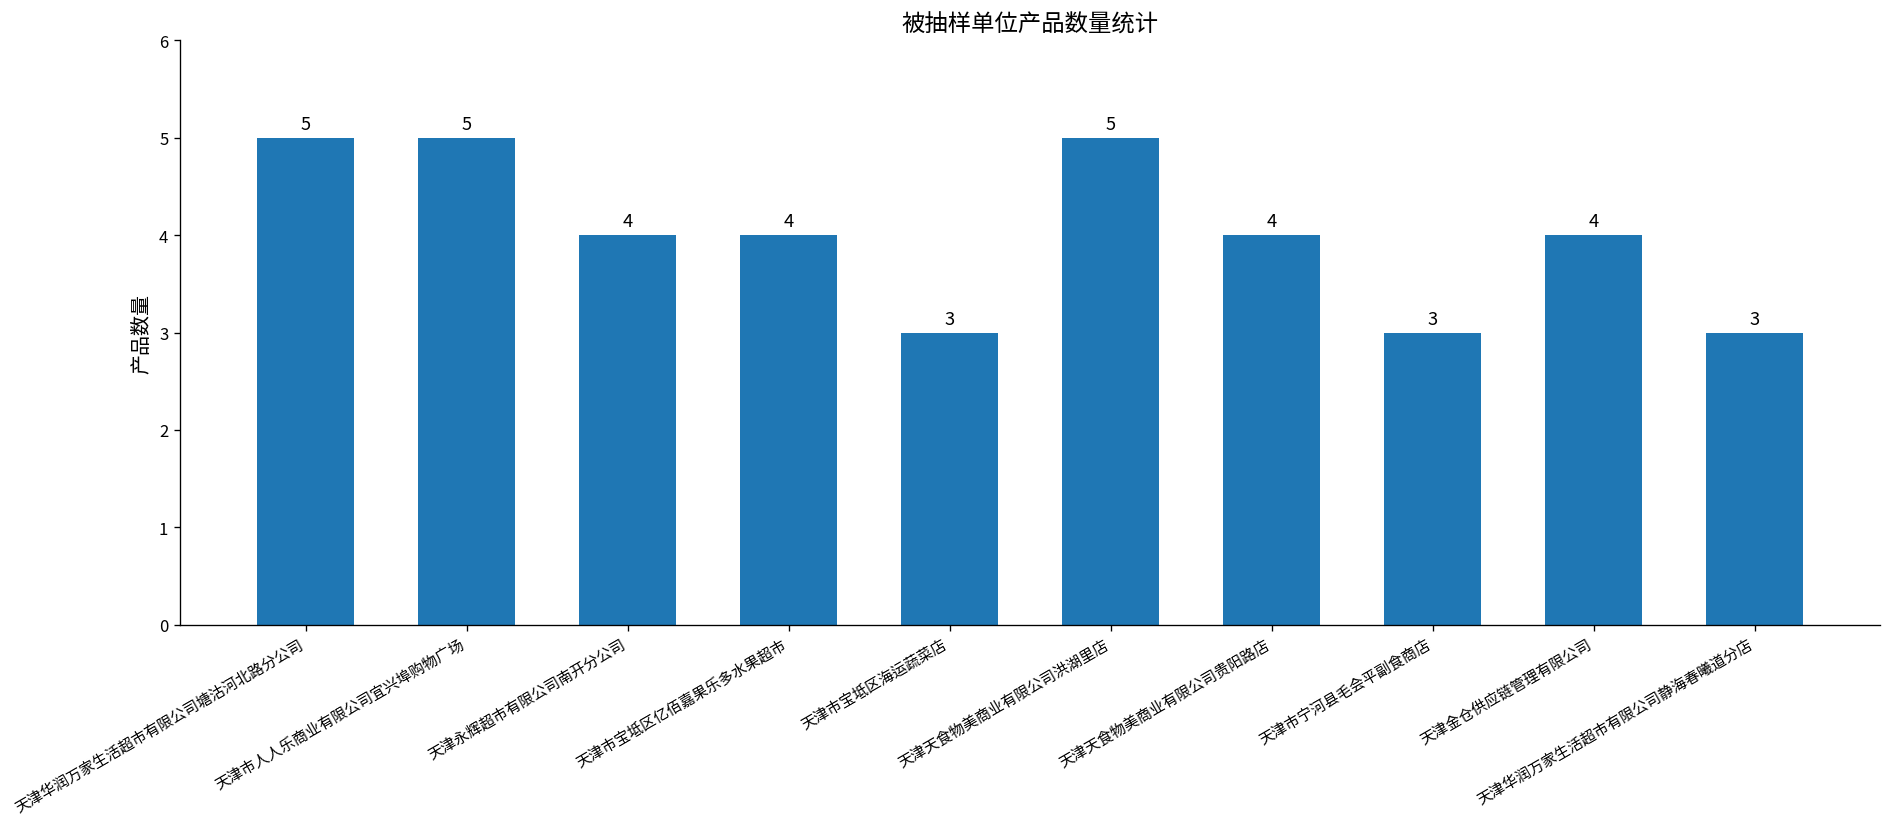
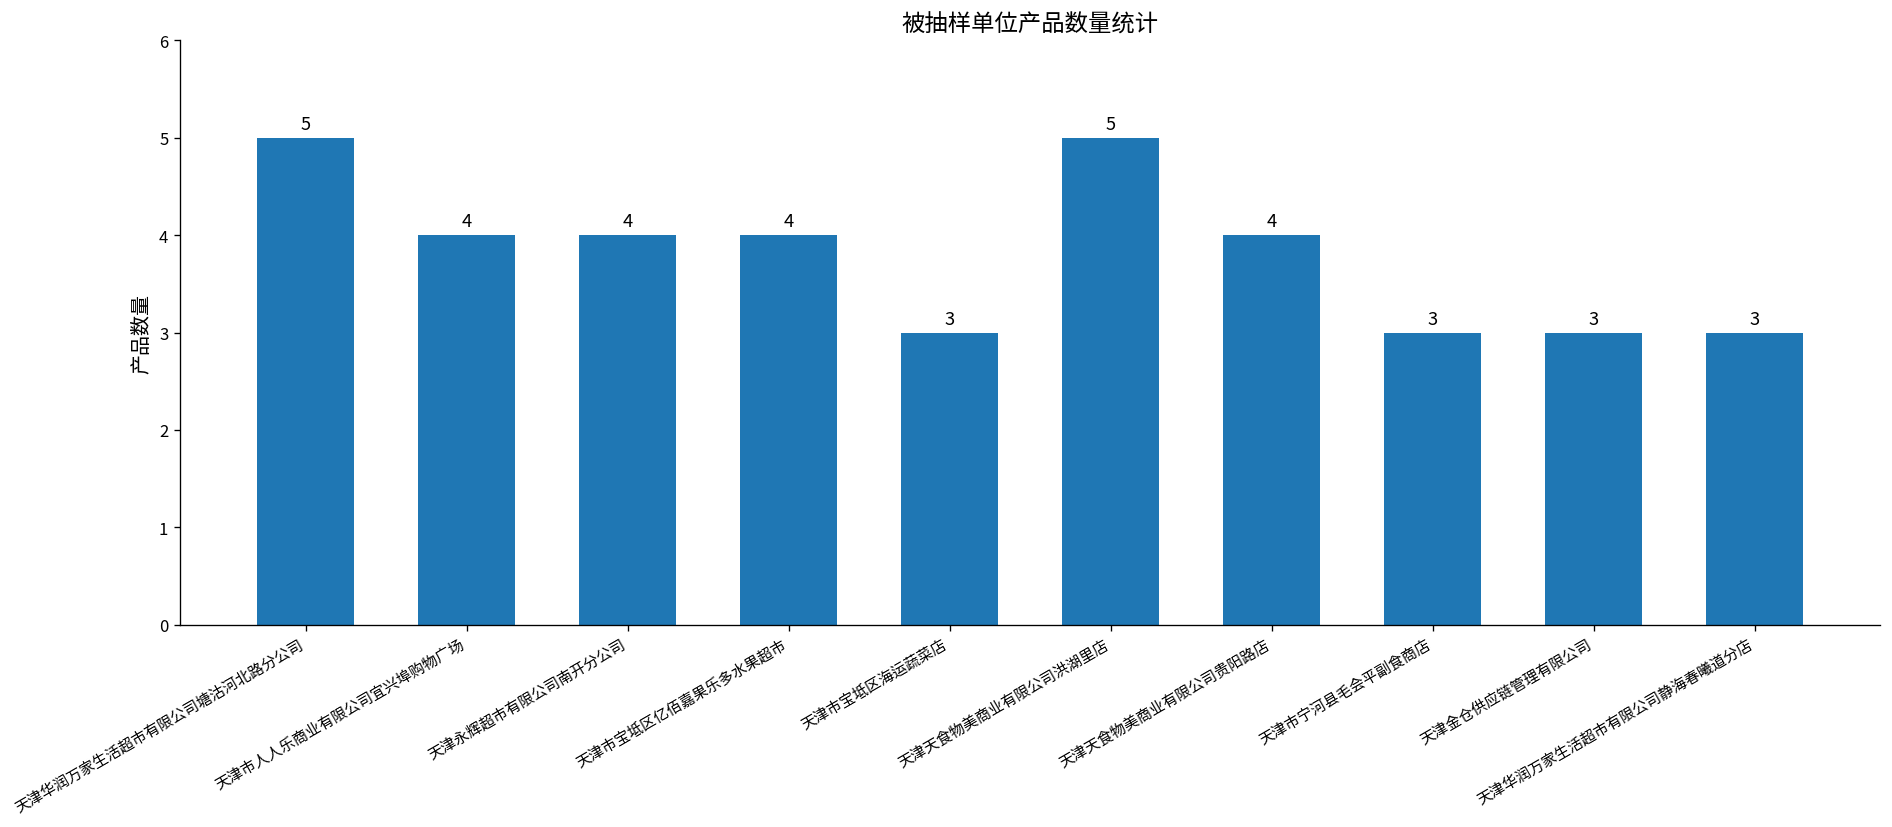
  {
    "天津华润万家生活超市有限公司塘沽河北路分公司": 5,
-   "天津市人人乐商业有限公司宜兴埠购物广场": 5,
+   "天津市人人乐商业有限公司宜兴埠购物广场": 4,
    "天津永辉超市有限公司南开分公司": 4,
    "天津市宝坻区亿佰嘉果乐多水果超市": 4,
    "天津市宝坻区海运蔬菜店": 3,
    "天津天食物美商业有限公司洪湖里店": 5,
    "天津天食物美商业有限公司贵阳路店": 4,
    "天津市宁河县毛会平副食商店": 3,
-   "天津金仓供应链管理有限公司": 4,
+   "天津金仓供应链管理有限公司": 3,
    "天津华润万家生活超市有限公司静海春曦道分店": 3
  }
